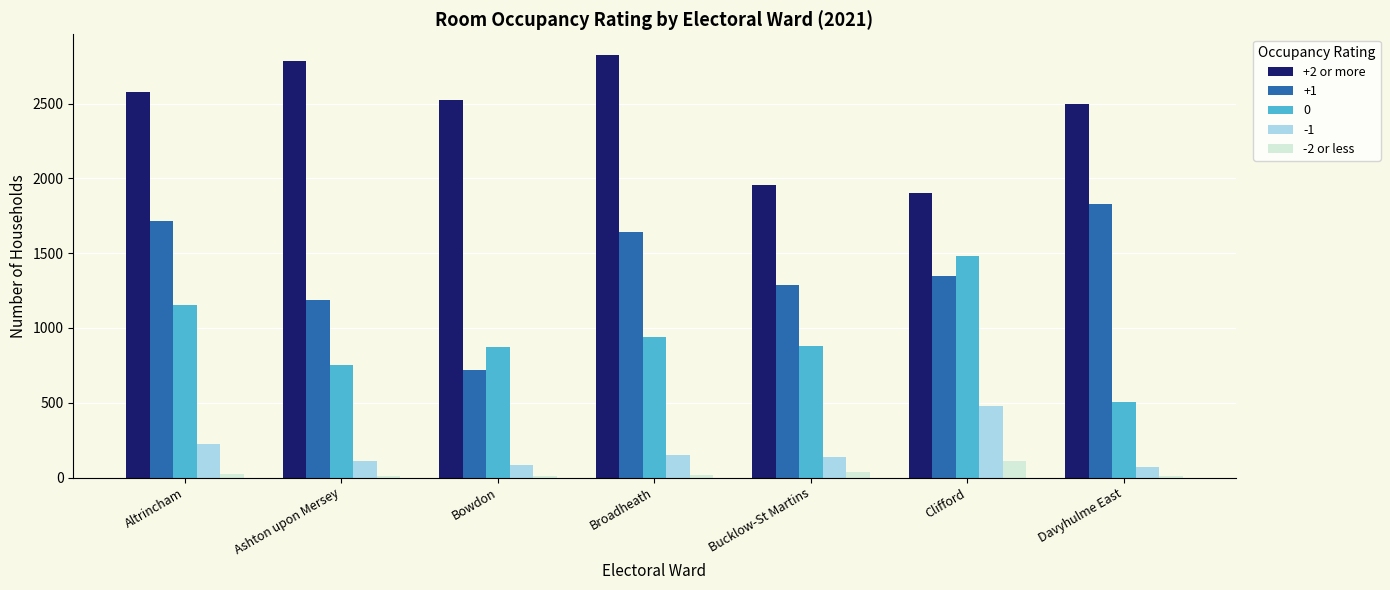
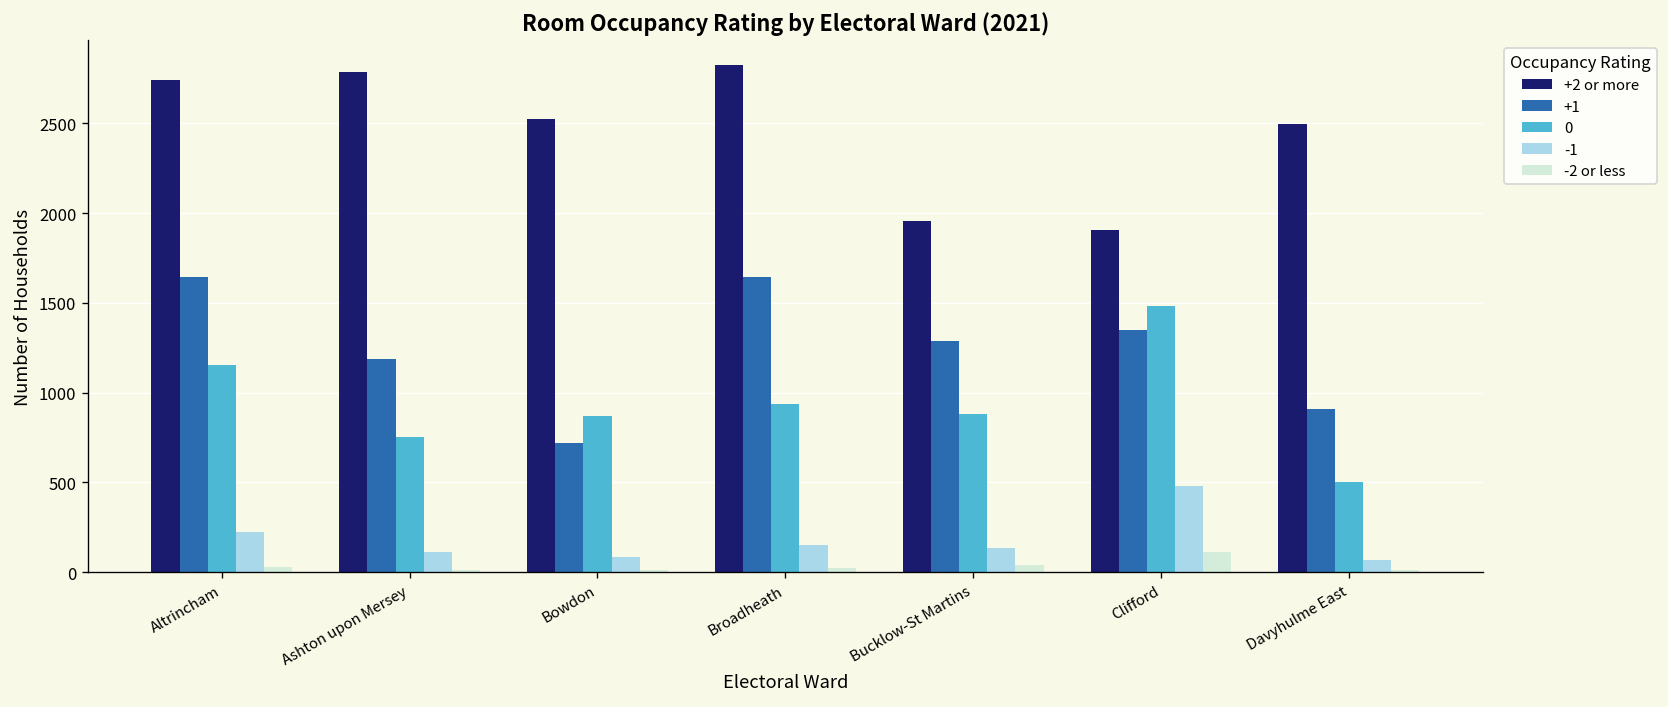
  {
    "+2 or more": {
-     "Altrincham": 2580,
+     "Altrincham": 2740,
      "Ashton upon Mersey": 2780,
      "Bowdon": 2520,
      "Broadheath": 2820,
      "Bucklow-St Martins": 1950,
      "Clifford": 1910,
      "Davyhulme East": 2500
    },
    "+1": {
-     "Altrincham": 1720,
+     "Altrincham": 1640,
      "Ashton upon Mersey": 1190,
      "Bowdon": 720,
      "Broadheath": 1640,
      "Bucklow-St Martins": 1290,
      "Clifford": 1350,
-     "Davyhulme East": 1830
+     "Davyhulme East": 910
    },
    "0": {
      "Altrincham": 1160,
      "Ashton upon Mersey": 750,
      "Bowdon": 870,
      "Broadheath": 940,
      "Bucklow-St Martins": 880,
      "Clifford": 1480,
      "Davyhulme East": 500
    }
  }
